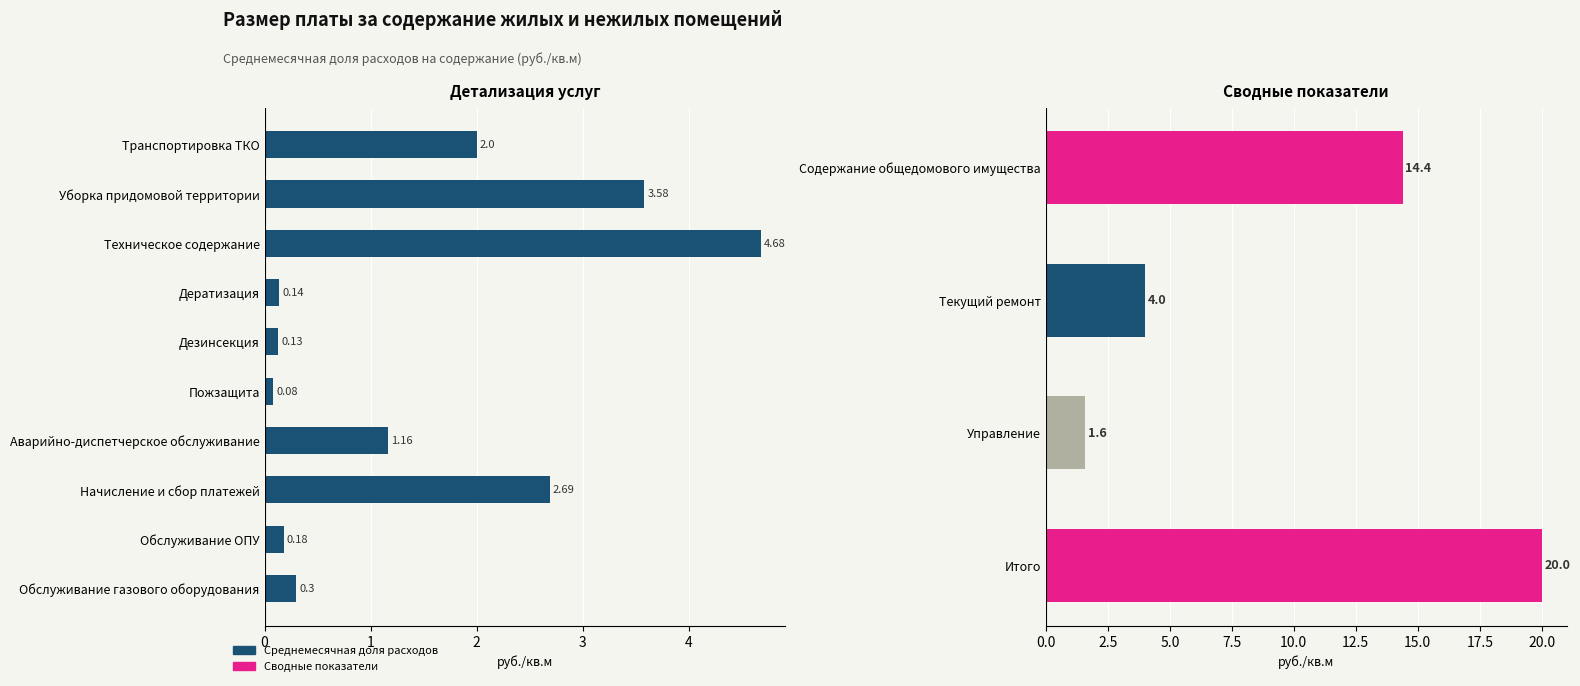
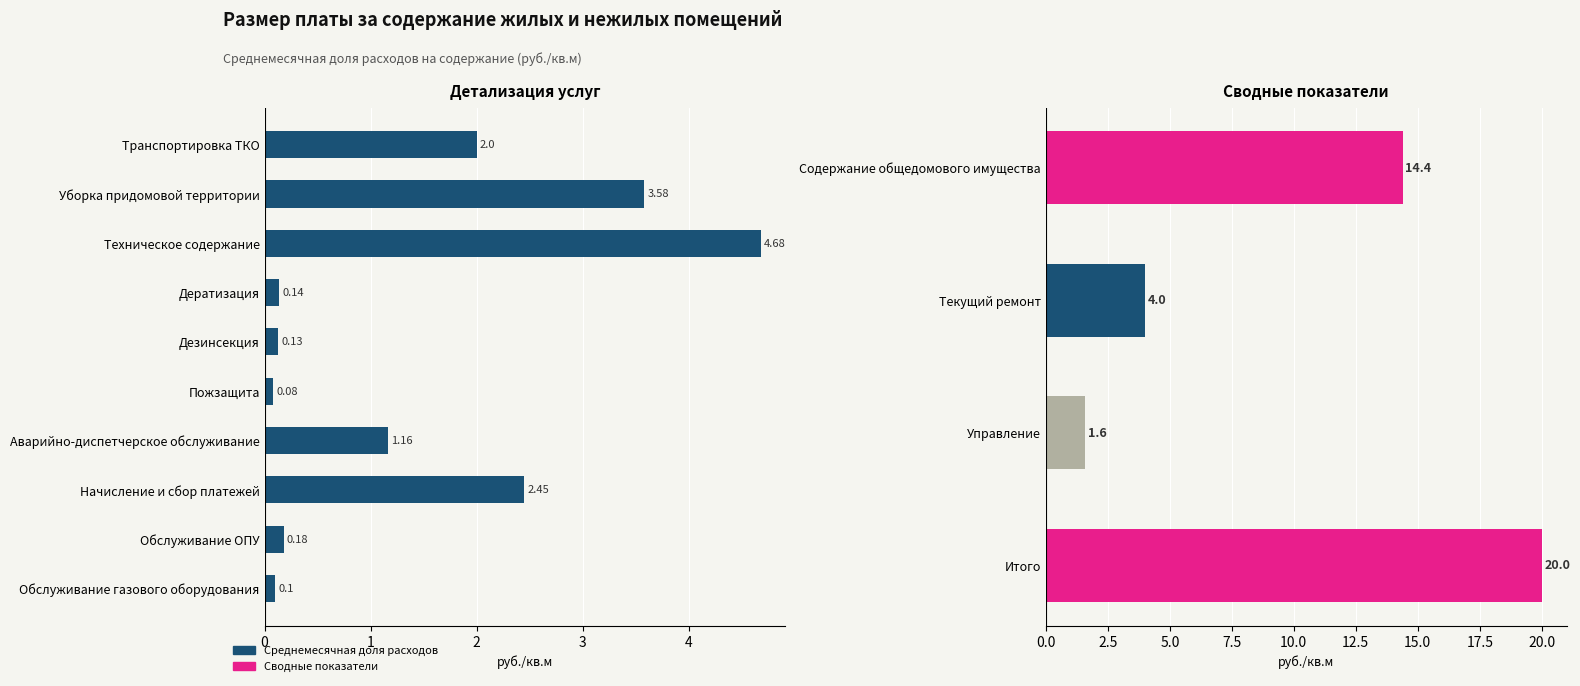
  {
    "Детализация услуг": {
      "Транспортировка ТКО": 2.0,
      "Уборка придомовой территории": 3.58,
      "Техническое содержание": 4.68,
      "Дератизация": 0.14,
      "Дезинсекция": 0.13,
      "Пожзащита": 0.08,
      "Аварийно-диспетчерское обслуживание": 1.16,
-     "Начисление и сбор платежей": 2.69,
+     "Начисление и сбор платежей": 2.45,
      "Обслуживание ОПУ": 0.18,
-     "Обслуживание газового оборудования": 0.3
+     "Обслуживание газового оборудования": 0.1
    },
    "Сводные показатели": {
      "Содержание общедомового имущества": 14.4,
      "Текущий ремонт": 4.0,
      "Управление": 1.6,
      "Итого": 20.0
    }
  }
